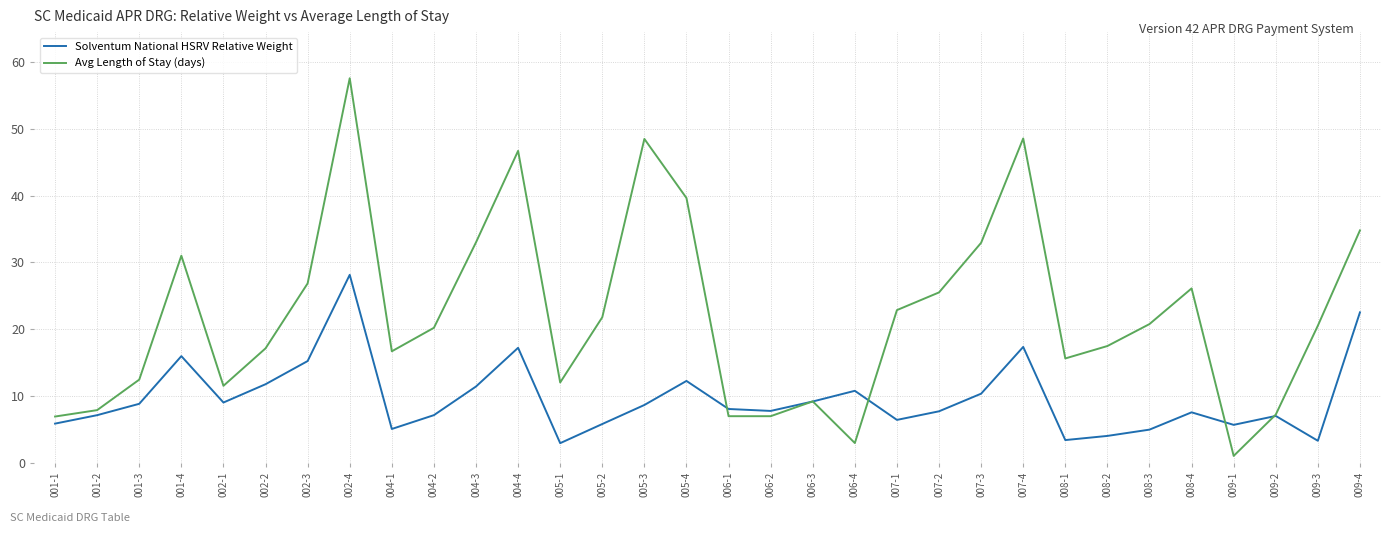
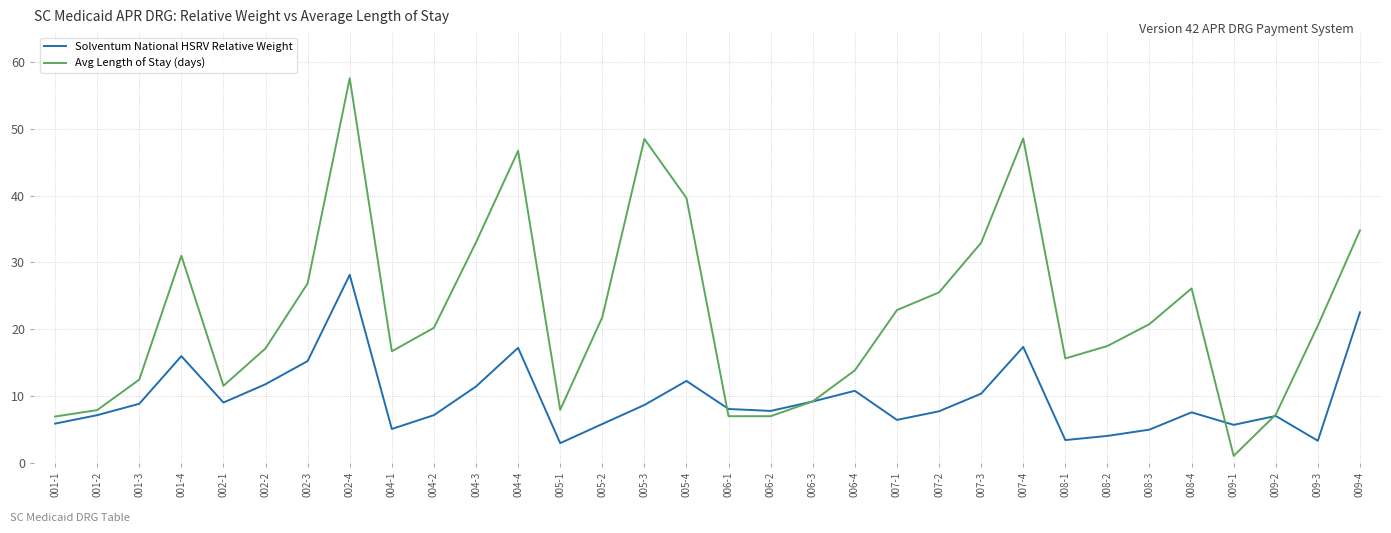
  {
    "Solventum National HSRV Relative Weight": {
      "001-1": 6,
      "001-2": 7,
      "001-3": 9,
      "001-4": 16,
      "002-1": 9,
      "002-2": 12,
      "002-3": 15,
      "002-4": 28,
      "004-1": 5,
      "004-2": 7,
      "004-3": 11,
      "004-4": 17,
      "005-1": 3,
      "005-2": 6,
      "005-3": 9,
      "005-4": 12,
      "006-1": 8,
      "006-2": 8,
      "006-4": 11,
      "007-1": 6,
      "007-2": 8,
      "007-3": 10,
      "007-4": 17,
      "008-1": 3,
      "008-2": 4,
      "008-3": 5,
      "008-4": 8,
      "009-1": 6,
      "009-3": 3,
      "009-4": 23
    },
    "Avg Length of Stay (days)": {
      "001-1": 7,
      "001-2": 8,
      "001-3": 12,
      "001-4": 31,
      "002-1": 12,
      "002-2": 17,
      "002-3": 27,
      "002-4": 58,
      "004-1": 17,
      "004-2": 20,
      "004-3": 33,
      "004-4": 47,
-     "005-1": 12,
+     "005-1": 8,
      "005-2": 22,
      "005-3": 48,
      "005-4": 40,
      "006-1": 7,
      "006-2": 7,
-     "006-4": 3,
+     "006-4": 14,
      "007-1": 23,
      "007-2": 25,
      "007-3": 33,
      "007-4": 49,
      "008-1": 16,
      "008-2": 17,
      "008-3": 21,
      "008-4": 26,
      "009-1": 1,
      "009-3": 21,
      "009-4": 35
    }
  }
